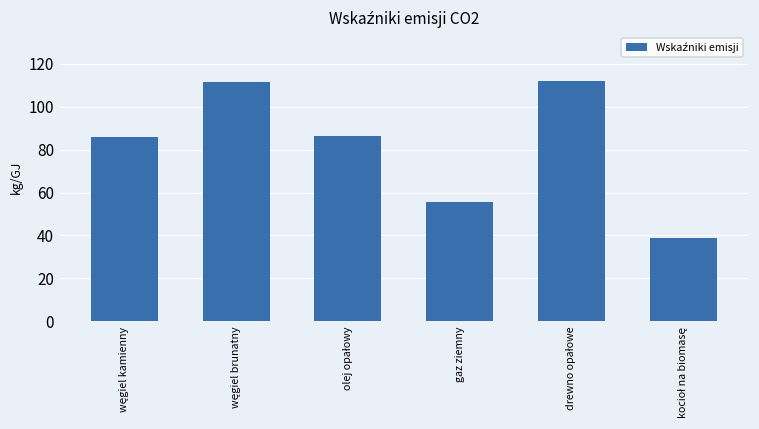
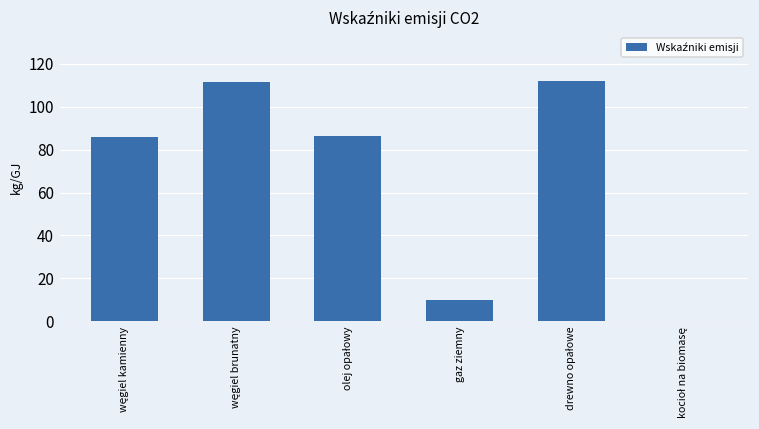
  {
    "węgiel kamienny": 86,
    "węgiel brunatny": 111,
    "olej opałowy": 86,
-   "gaz ziemny": 55,
+   "gaz ziemny": 10,
    "drewno opałowe": 112,
-   "kocioł na biomasę": 39
+   "kocioł na biomasę": 0
  }
